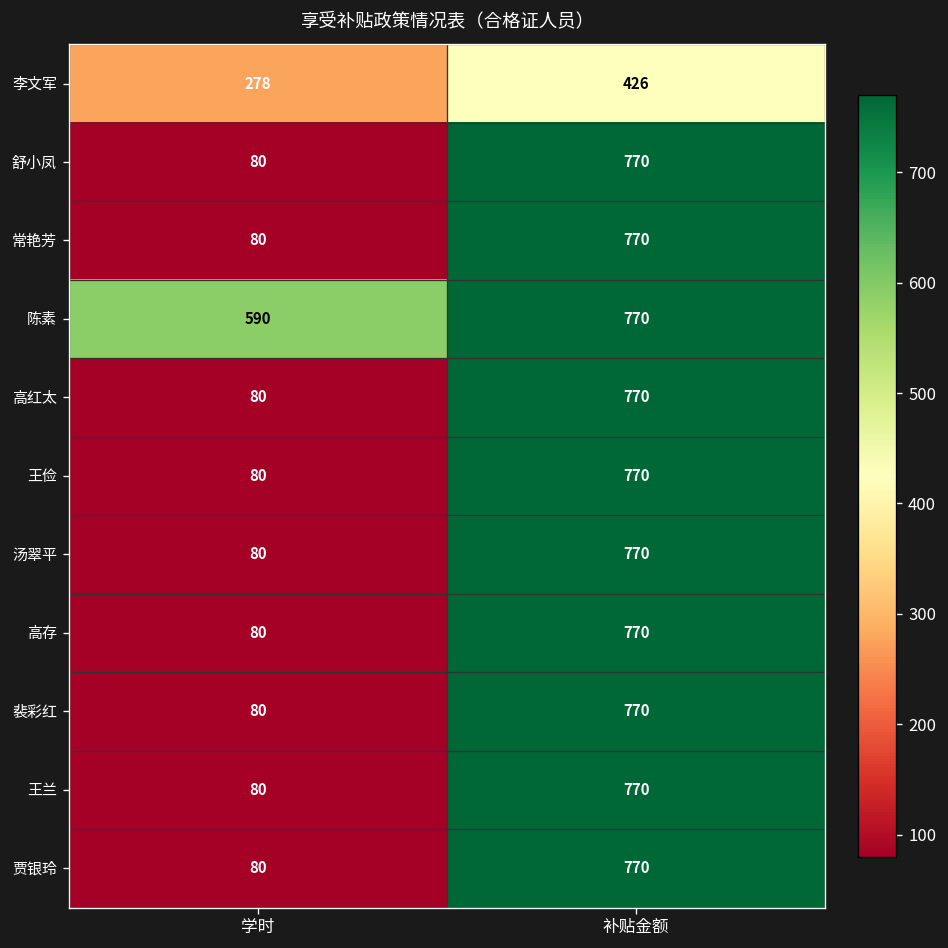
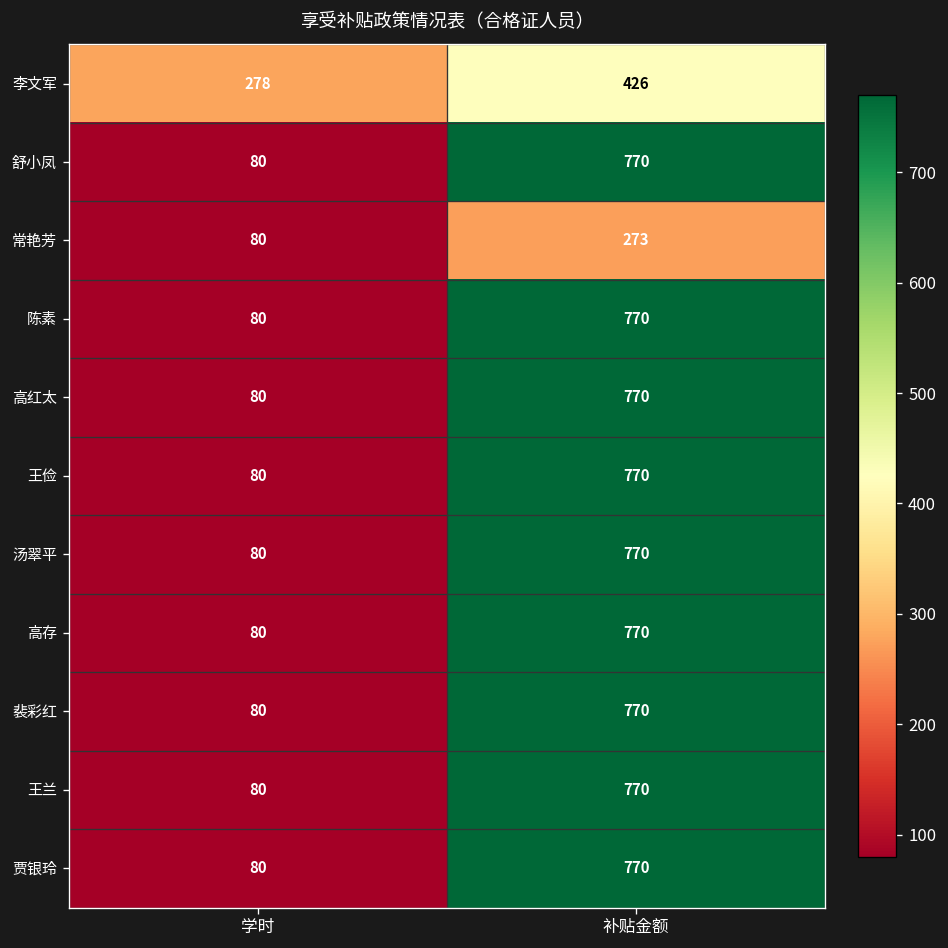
  {
    "李文军": {
      "学时": 278,
      "补贴金额": 426
    },
    "舒小凤": {
      "学时": 80,
      "补贴金额": 770
    },
    "常艳芳": {
      "学时": 80,
-     "补贴金额": 770
+     "补贴金额": 273
    },
    "陈素": {
-     "学时": 590,
+     "学时": 80,
      "补贴金额": 770
    },
    "高红太": {
      "学时": 80,
      "补贴金额": 770
    },
    "王俭": {
      "学时": 80,
      "补贴金额": 770
    },
    "汤翠平": {
      "学时": 80,
      "补贴金额": 770
    },
    "高存": {
      "学时": 80,
      "补贴金额": 770
    },
    "裴彩红": {
      "学时": 80,
      "补贴金额": 770
    },
    "王兰": {
      "学时": 80,
      "补贴金额": 770
    },
    "贾银玲": {
      "学时": 80,
      "补贴金额": 770
    }
  }
